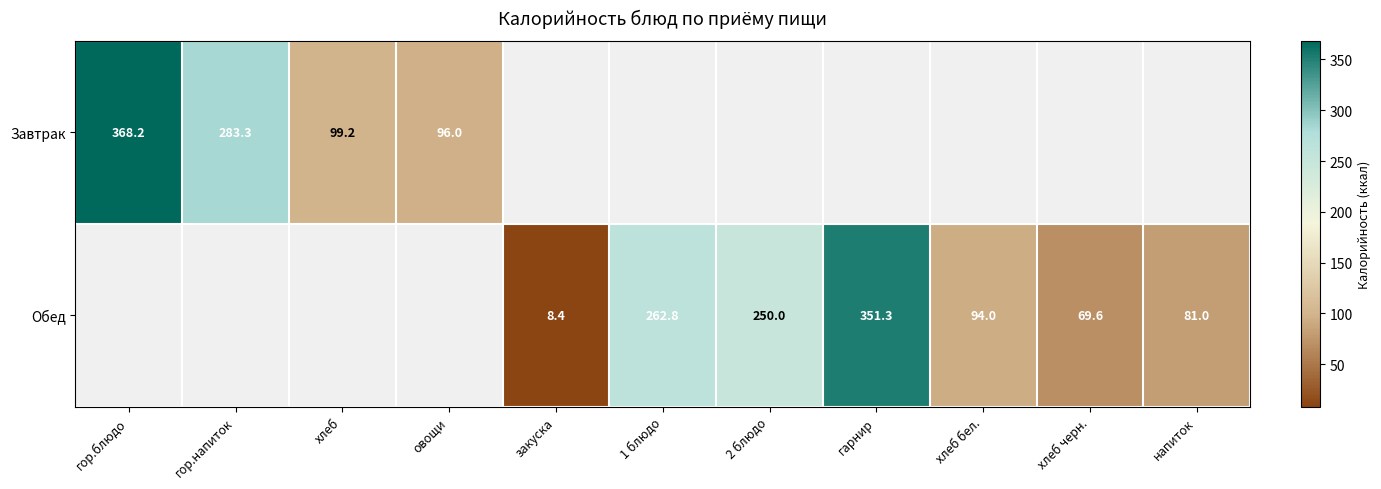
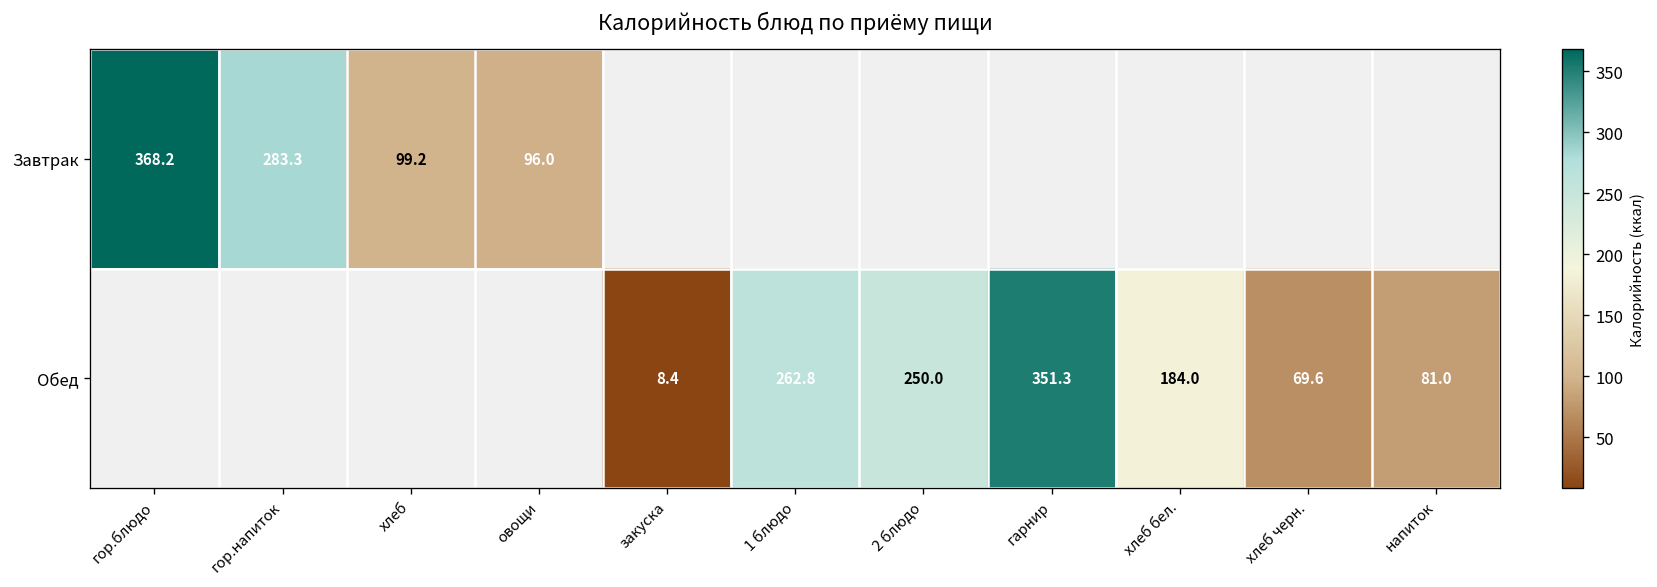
  {
    "Завтрак": {
      "гор.блюдо": 368.2,
      "гор.напиток": 283.3,
      "хлеб": 99.2,
      "овощи": 96.0
    },
    "Обед": {
      "закуска": 8.4,
      "1 блюдо": 262.8,
      "2 блюдо": 250.0,
      "гарнир": 351.3,
-     "хлеб бел.": 94.0,
+     "хлеб бел.": 184.0,
      "хлеб черн.": 69.6,
      "напиток": 81.0
    }
  }
